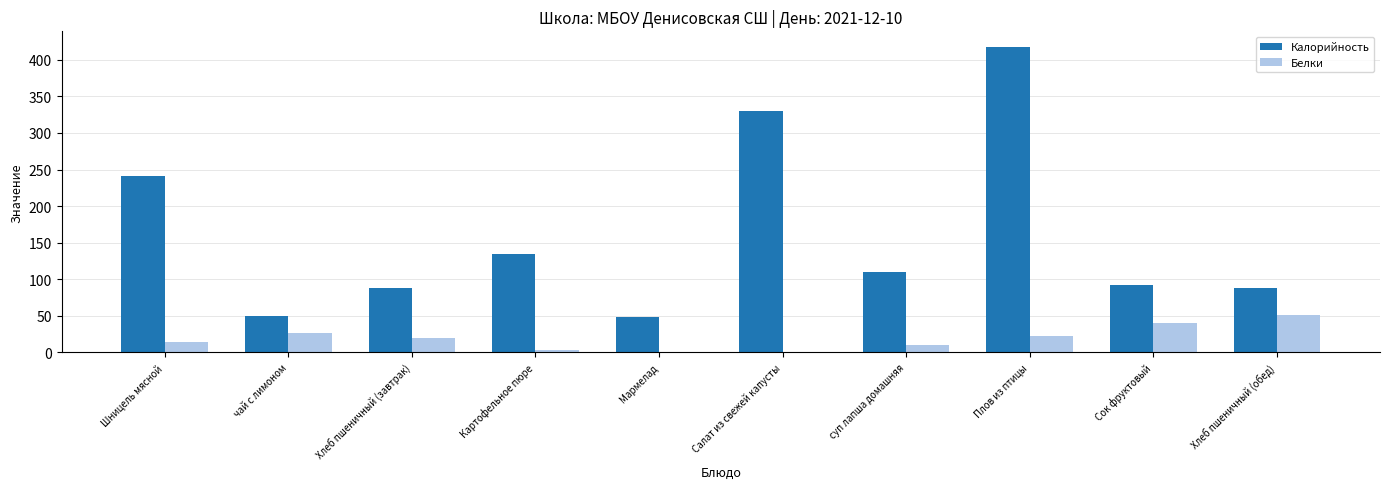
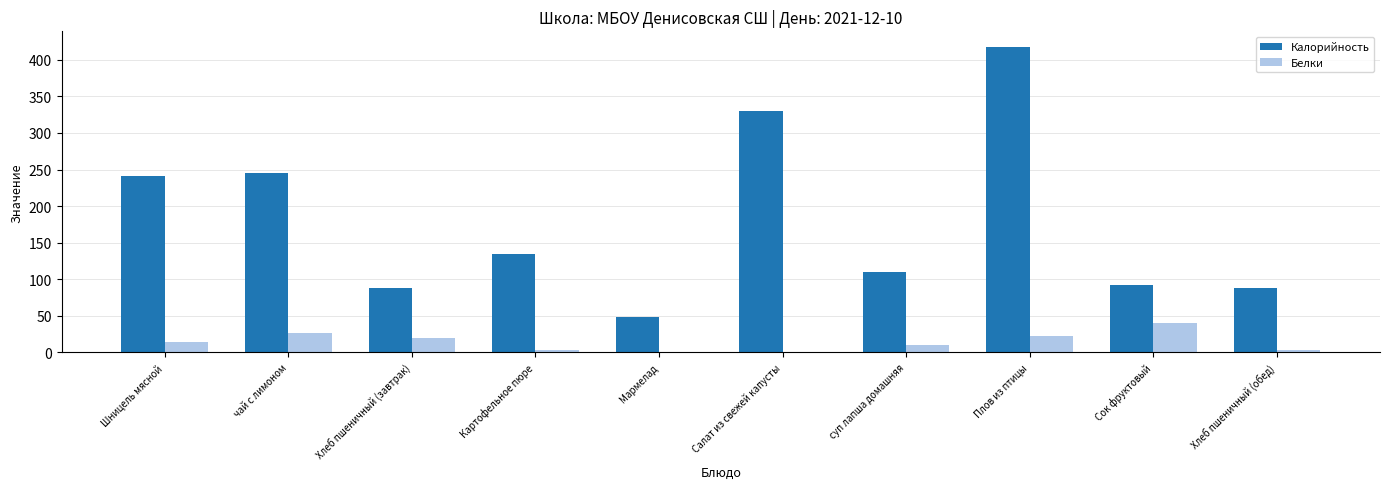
  {
    "Калорийность": {
      "Шницель мясной": 240,
-     "чай с лимоном": 50,
+     "чай с лимоном": 250,
      "Хлеб пшеничный (завтрак)": 90,
      "Картофельное пюре": 130,
      "Мармелад": 50,
      "Салат из свежей капусты": 330,
      "суп лапша домашняя": 110,
      "Плов из птицы": 420,
      "Сок фруктовый": 90,
      "Хлеб пшеничный (обед)": 90
    },
    "Белки": {
      "Шницель мясной": 10,
      "чай с лимоном": 30,
      "Хлеб пшеничный (завтрак)": 20,
      "суп лапша домашняя": 10,
      "Плов из птицы": 20,
      "Сок фруктовый": 40,
-     "Хлеб пшеничный (обед)": 50
+     "Хлеб пшеничный (обед)": 0
    }
  }
